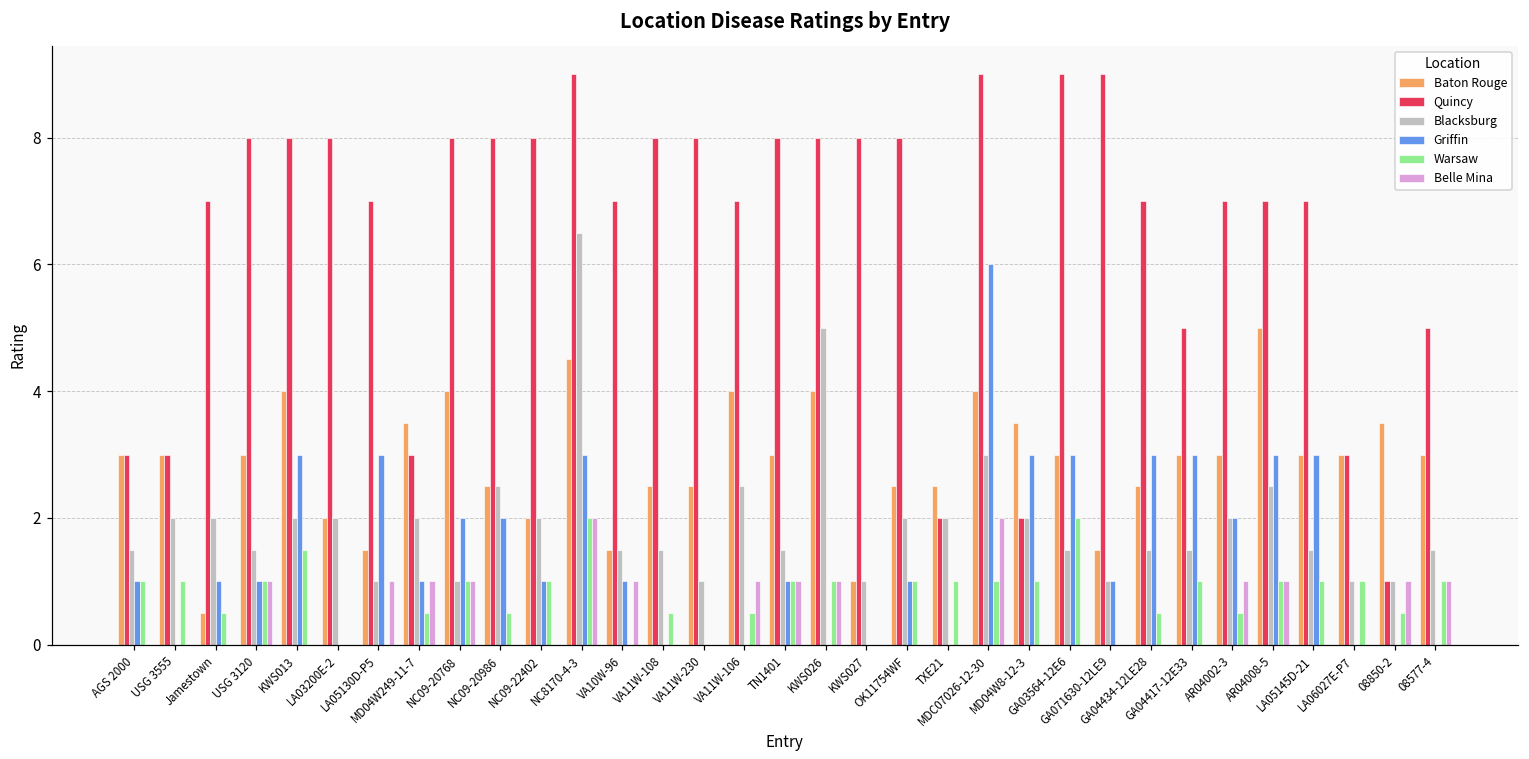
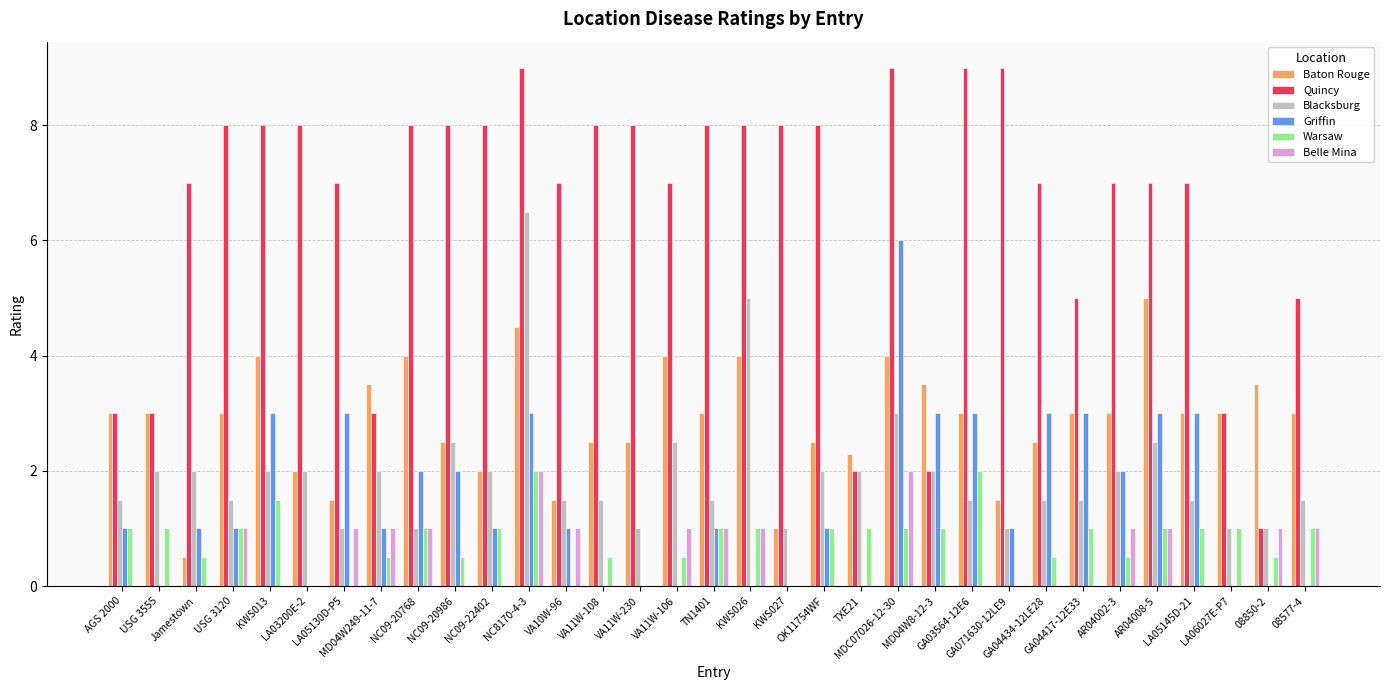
  {
    "Baton Rouge": {
      "AGS 2000": 3.0,
      "USG 3555": 3.0,
      "Jamestown": 0.5,
      "USG 3120": 3.0,
      "KWS013": 4.0,
      "LA03200E-2": 2.0,
      "LA05130D-P5": 1.5,
      "MD04W249-11-7": 3.5,
      "NC09-20768": 4.0,
      "NC09-20986": 2.5,
      "NC09-22402": 2.0,
      "NC8170-4-3": 4.5,
      "VA10W-96": 1.5,
      "VA11W-108": 2.5,
      "VA11W-230": 2.5,
      "VA11W-106": 4.0,
      "TN1401": 3.0,
      "KWS026": 4.0,
      "KWS027": 1.0,
      "OK11754WF": 2.5,
-     "TXE21": 2.5,
+     "TXE21": 2.3,
      "MDC07026-12-30": 4.0,
      "MD04W8-12-3": 3.5,
      "GA03564-12E6": 3.0,
      "GA071630-12LE9": 1.5,
      "GA04434-12LE28": 2.5,
      "GA04417-12E33": 3.0,
      "AR04002-3": 3.0,
      "AR04008-5": 5.0,
      "LA05145D-21": 3.0,
      "LA06027E-P7": 3.0,
      "08850-2": 3.5,
      "08577-4": 3.0
    },
    "Quincy": {
      "AGS 2000": 3.0,
      "USG 3555": 3.0,
      "Jamestown": 7.0,
      "USG 3120": 8.0,
      "KWS013": 8.0,
      "LA03200E-2": 8.0,
      "LA05130D-P5": 7.0,
      "MD04W249-11-7": 3.0,
      "NC09-20768": 8.0,
      "NC09-20986": 8.0,
      "NC09-22402": 8.0,
      "NC8170-4-3": 9.0,
      "VA10W-96": 7.0,
      "VA11W-108": 8.0,
      "VA11W-230": 8.0,
      "VA11W-106": 7.0,
      "TN1401": 8.0,
      "KWS026": 8.0,
      "KWS027": 8.0,
      "OK11754WF": 8.0,
      "TXE21": 2.0,
      "MDC07026-12-30": 9.0,
      "MD04W8-12-3": 2.0,
      "GA03564-12E6": 9.0,
      "GA071630-12LE9": 9.0,
      "GA04434-12LE28": 7.0,
      "GA04417-12E33": 5.0,
      "AR04002-3": 7.0,
      "AR04008-5": 7.0,
      "LA05145D-21": 7.0,
      "LA06027E-P7": 3.0,
      "08850-2": 1.0,
      "08577-4": 5.0
    },
    "Griffin": {
      "AGS 2000": 1.0,
      "USG 3555": 0.0,
      "Jamestown": 1.0,
      "USG 3120": 1.0,
      "KWS013": 3.0,
      "LA03200E-2": 0.0,
      "LA05130D-P5": 3.0,
      "MD04W249-11-7": 1.0,
      "NC09-20768": 2.0,
      "NC09-20986": 2.0,
      "NC09-22402": 1.0,
      "NC8170-4-3": 3.0,
      "VA10W-96": 1.0,
      "VA11W-108": 0.0,
      "VA11W-230": 0.0,
      "VA11W-106": 0.0,
      "TN1401": 1.0,
      "KWS026": 0.0,
      "KWS027": 0.0,
      "OK11754WF": 1.0,
      "TXE21": 0.0,
      "MDC07026-12-30": 6.0,
      "MD04W8-12-3": 3.0,
      "GA03564-12E6": 3.0,
      "GA071630-12LE9": 1.0,
      "GA04434-12LE28": 3.0,
      "GA04417-12E33": 3.0,
      "AR04002-3": 2.0,
      "AR04008-5": 3.0,
      "LA05145D-21": 3.0,
      "LA06027E-P7": 0.0,
      "08850-2": 0.0,
      "08577-4": 0.0
    },
    "Warsaw": {
      "AGS 2000": 1.0,
      "USG 3555": 1.0,
      "Jamestown": 0.5,
      "USG 3120": 1.0,
      "KWS013": 1.5,
      "LA03200E-2": 0.0,
      "LA05130D-P5": 0.0,
      "MD04W249-11-7": 0.5,
      "NC09-20768": 1.0,
      "NC09-20986": 0.5,
      "NC09-22402": 1.0,
      "NC8170-4-3": 2.0,
      "VA10W-96": 0.0,
      "VA11W-108": 0.5,
      "VA11W-230": 0.0,
      "VA11W-106": 0.5,
      "TN1401": 1.0,
      "KWS026": 1.0,
      "KWS027": 0.0,
      "OK11754WF": 1.0,
      "TXE21": 1.0,
      "MDC07026-12-30": 1.0,
      "MD04W8-12-3": 1.0,
      "GA03564-12E6": 2.0,
      "GA071630-12LE9": 0.0,
      "GA04434-12LE28": 0.5,
      "GA04417-12E33": 1.0,
      "AR04002-3": 0.5,
      "AR04008-5": 1.0,
      "LA05145D-21": 1.0,
      "LA06027E-P7": 1.0,
      "08850-2": 0.5,
      "08577-4": 1.0
    }
  }
